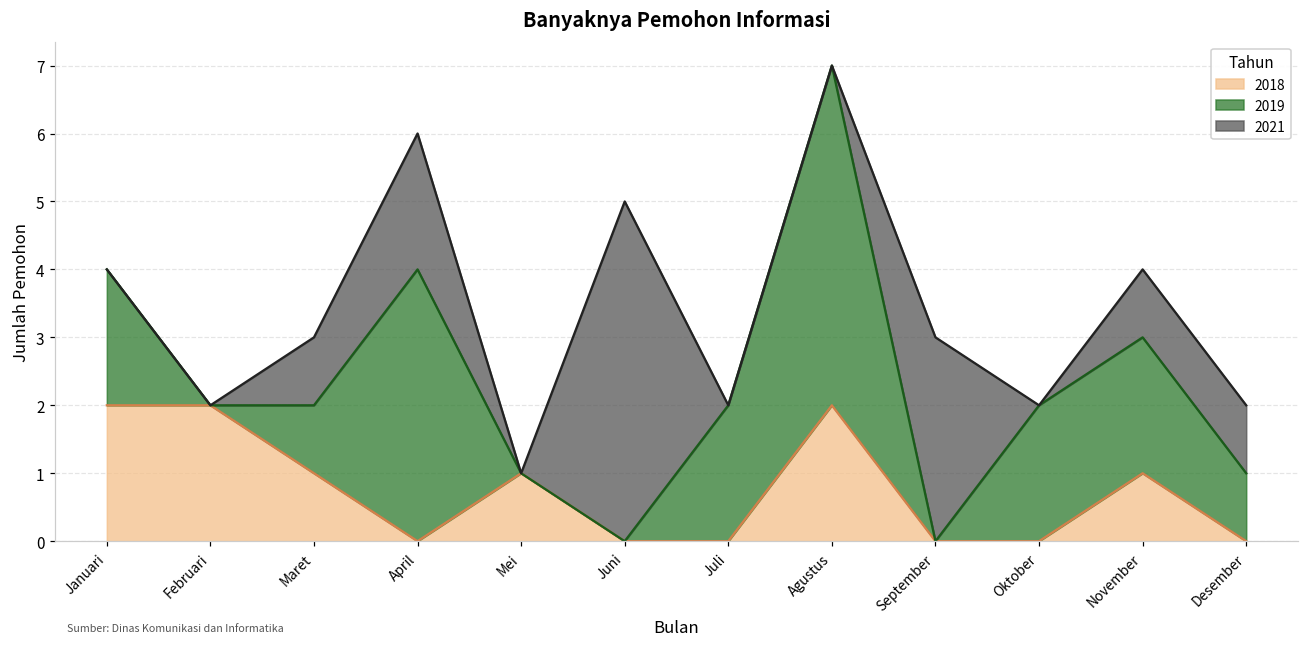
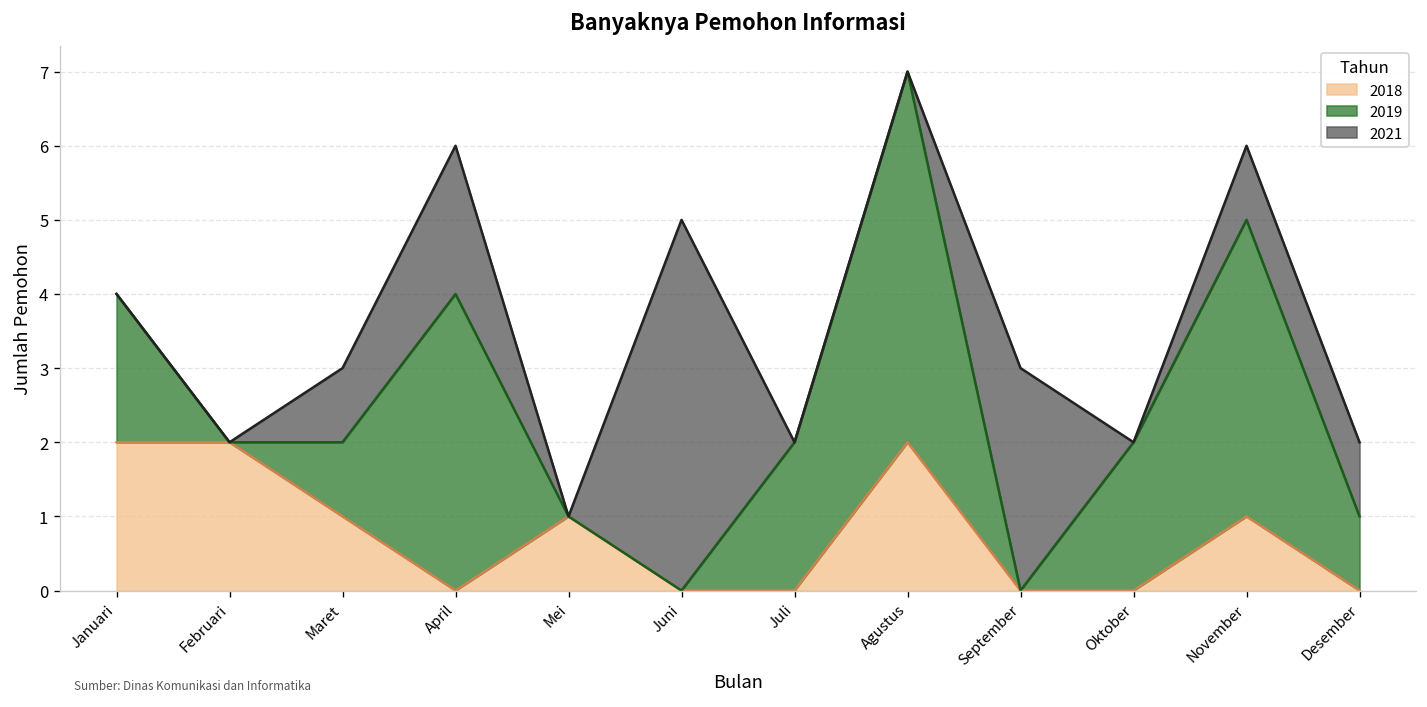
  {
    "2018": {
      "Januari": 2,
      "Maret": 1,
      "April": 0,
      "Juli": 0,
      "Agustus": 2,
      "Oktober": 0,
      "November": 1,
      "Desember": 0
    },
    "2019": {
      "Maret": 1,
      "April": 4,
-     "November": 2,
+     "November": 4,
      "Desember": 1
    },
    "2021": {
      "Maret": 1,
      "April": 2,
      "Juni": 5,
      "September": 3,
      "November": 1,
      "Desember": 1
    }
  }
